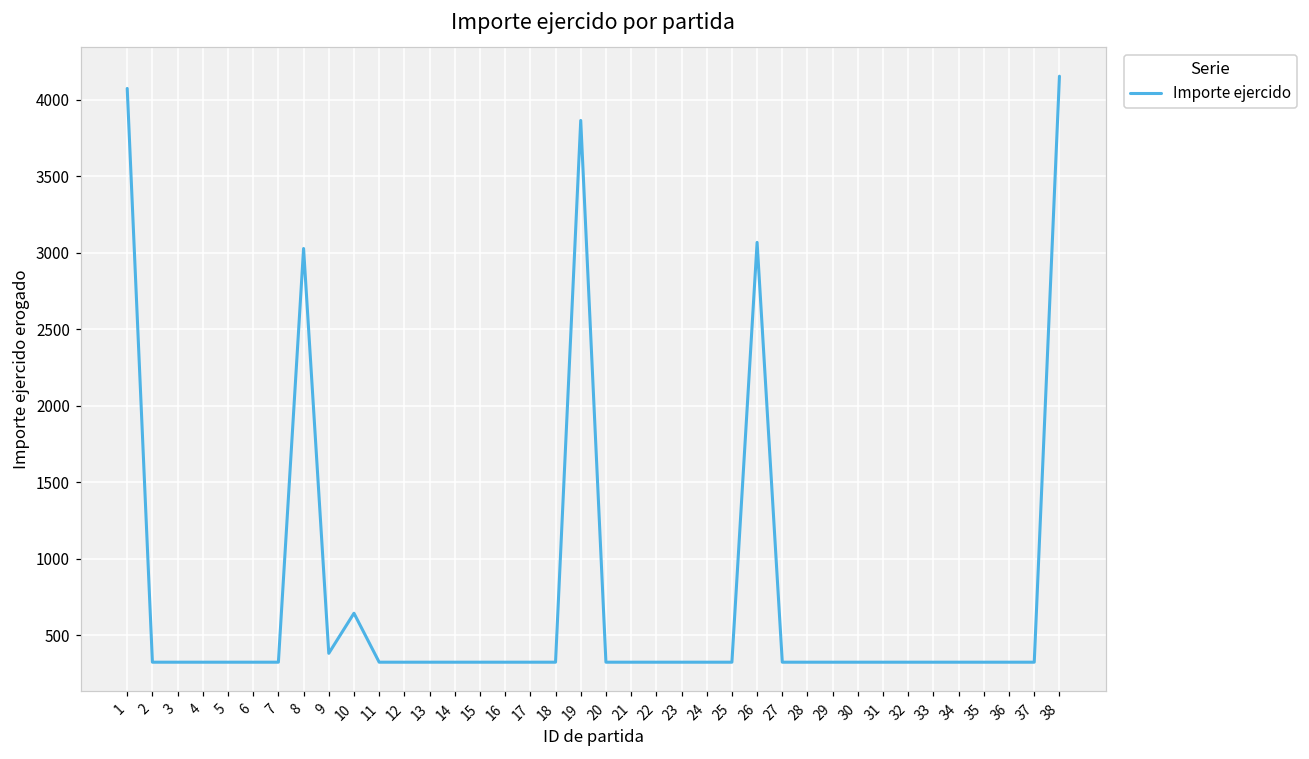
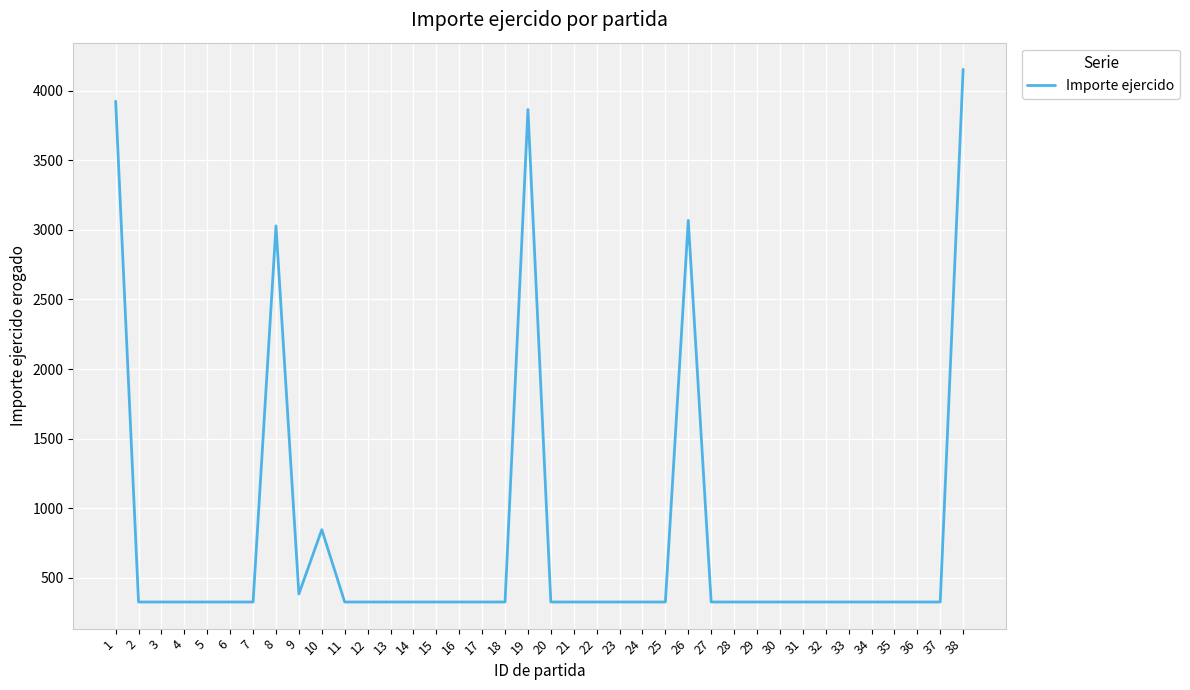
  {
-   "1": 4080,
+   "1": 3930,
    "2": 330,
    "3": 330,
    "4": 330,
    "5": 330,
    "6": 330,
    "7": 330,
    "8": 3030,
    "9": 380,
-   "10": 650,
+   "10": 850,
    "11": 330,
    "12": 330,
    "13": 330,
    "14": 330,
    "15": 330,
    "16": 330,
    "17": 330,
    "18": 330,
    "19": 3870,
    "20": 330,
    "21": 330,
    "22": 330,
    "23": 330,
    "24": 330,
    "25": 330,
    "26": 3070,
    "27": 330,
    "28": 330,
    "29": 330,
    "30": 330,
    "31": 330,
    "32": 330,
    "33": 330,
    "34": 330,
    "35": 330,
    "36": 330,
    "37": 330,
    "38": 4160
  }
